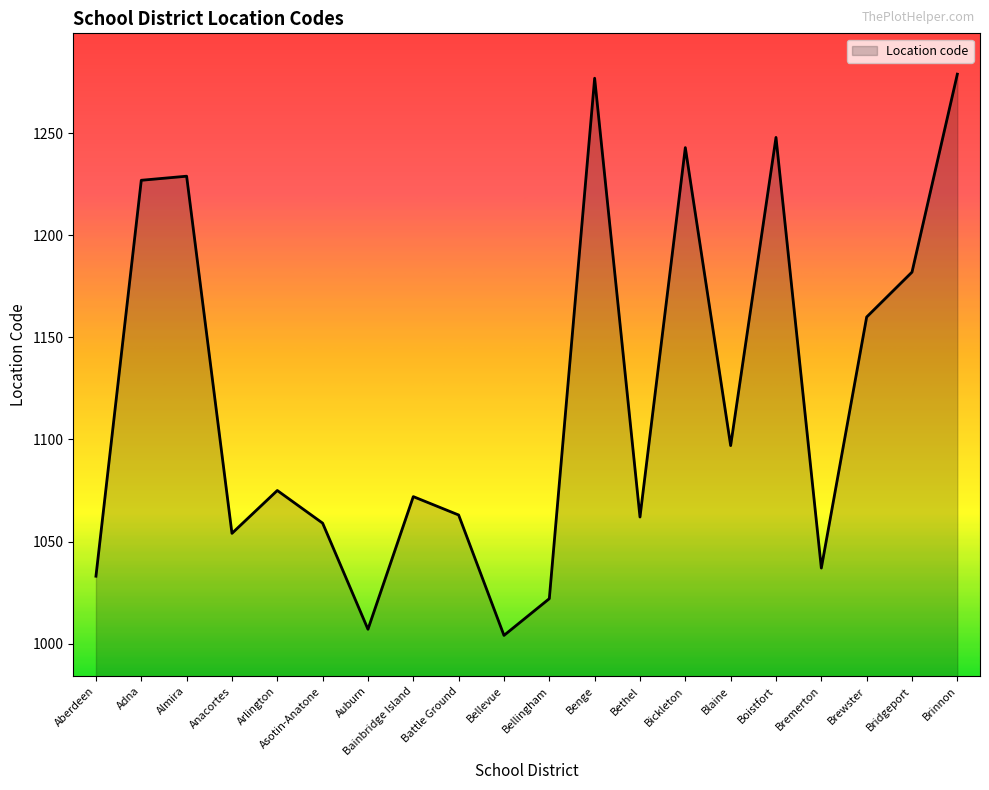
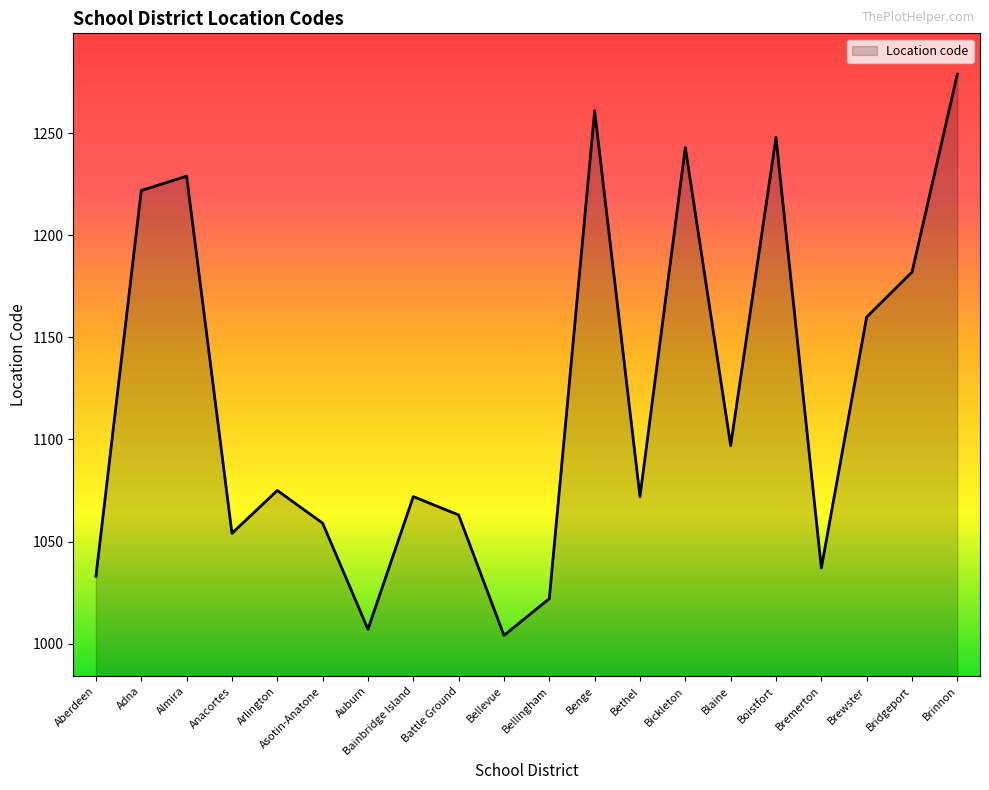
  {
    "Aberdeen": 1033,
-   "Adna": 1227,
+   "Adna": 1222,
    "Almira": 1229,
    "Anacortes": 1054,
    "Arlington": 1075,
    "Asotin-Anatone": 1059,
    "Auburn": 1007,
    "Bainbridge Island": 1072,
    "Battle Ground": 1063,
    "Bellevue": 1004,
    "Bellingham": 1022,
-   "Benge": 1277,
-   "Bethel": 1062,
+   "Benge": 1261,
+   "Bethel": 1072,
    "Bickleton": 1243,
    "Blaine": 1097,
    "Boistfort": 1248,
    "Bremerton": 1037,
    "Brewster": 1160,
    "Bridgeport": 1182,
    "Brinnon": 1279
  }
